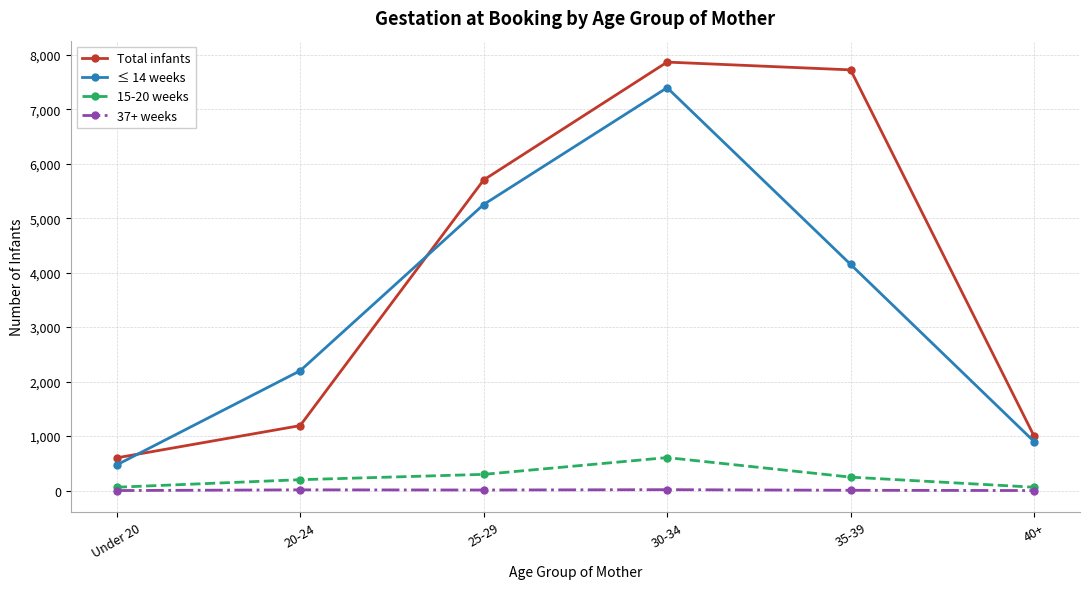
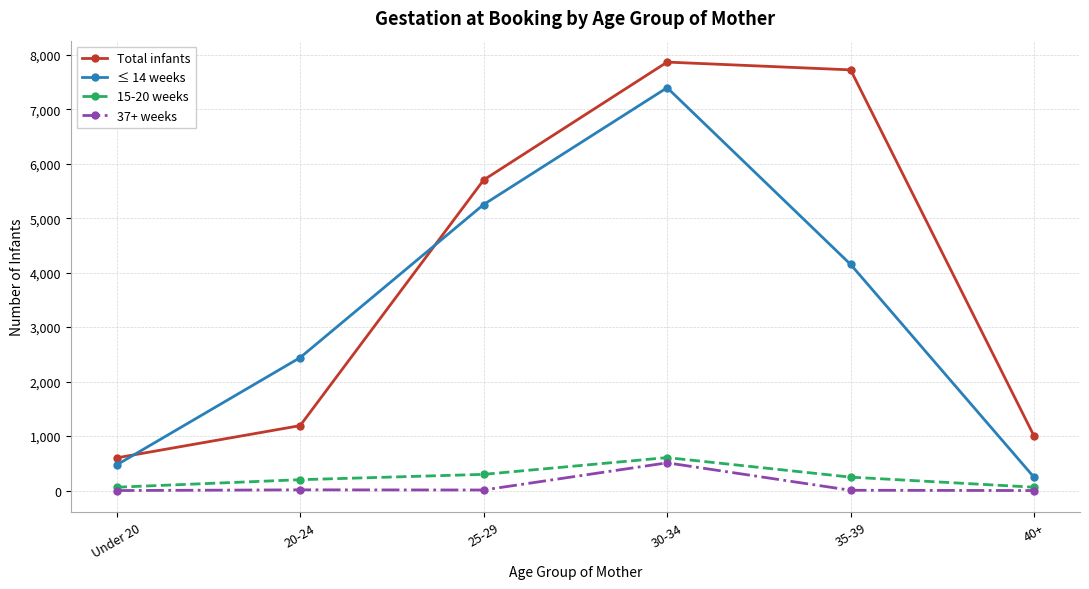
  {
    "Total infants": {
      "Under 20": "600",
      "20-24": "1,200",
      "25-29": "5,700",
      "30-34": "7,900",
      "35-39": "7,700",
      "40+": "1,000"
    },
    "≤ 14 weeks": {
      "Under 20": "500",
-     "20-24": "2,200",
+     "20-24": "2,400",
      "25-29": "5,300",
      "30-34": "7,400",
      "35-39": "4,200",
-     "40+": "900"
+     "40+": "200"
    },
    "15-20 weeks": {
      "Under 20": "100",
      "20-24": "200",
      "25-29": "300",
      "30-34": "600",
      "35-39": "200",
      "40+": "100"
    },
    "37+ weeks": {
      "Under 20": "0",
      "20-24": "0",
      "25-29": "0",
-     "30-34": "0",
+     "30-34": "500",
      "35-39": "0",
      "40+": "0"
    }
  }
